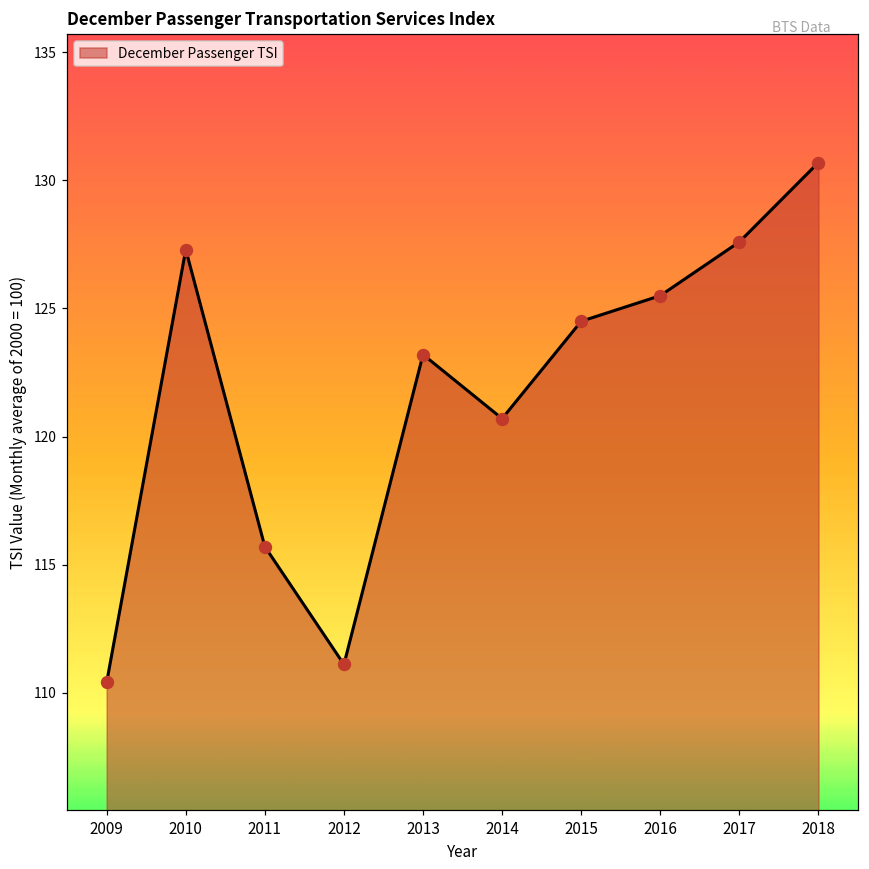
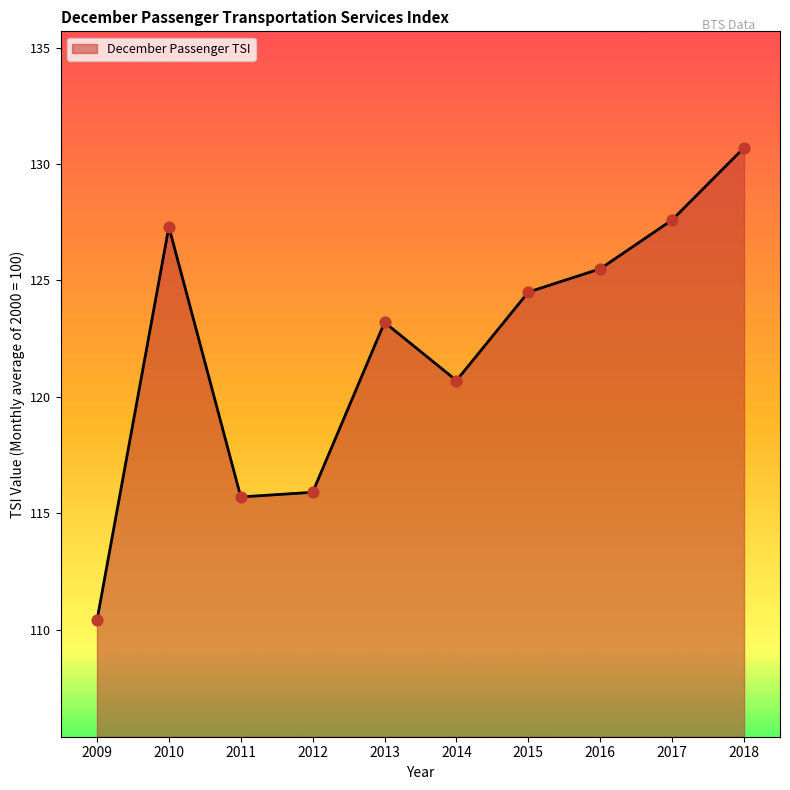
  {
    "2009": 110.4,
    "2010": 127.3,
    "2011": 115.7,
-   "2012": 111.1,
+   "2012": 115.9,
    "2013": 123.2,
    "2014": 120.7,
    "2015": 124.5,
    "2016": 125.5,
    "2017": 127.6,
    "2018": 130.7
  }
